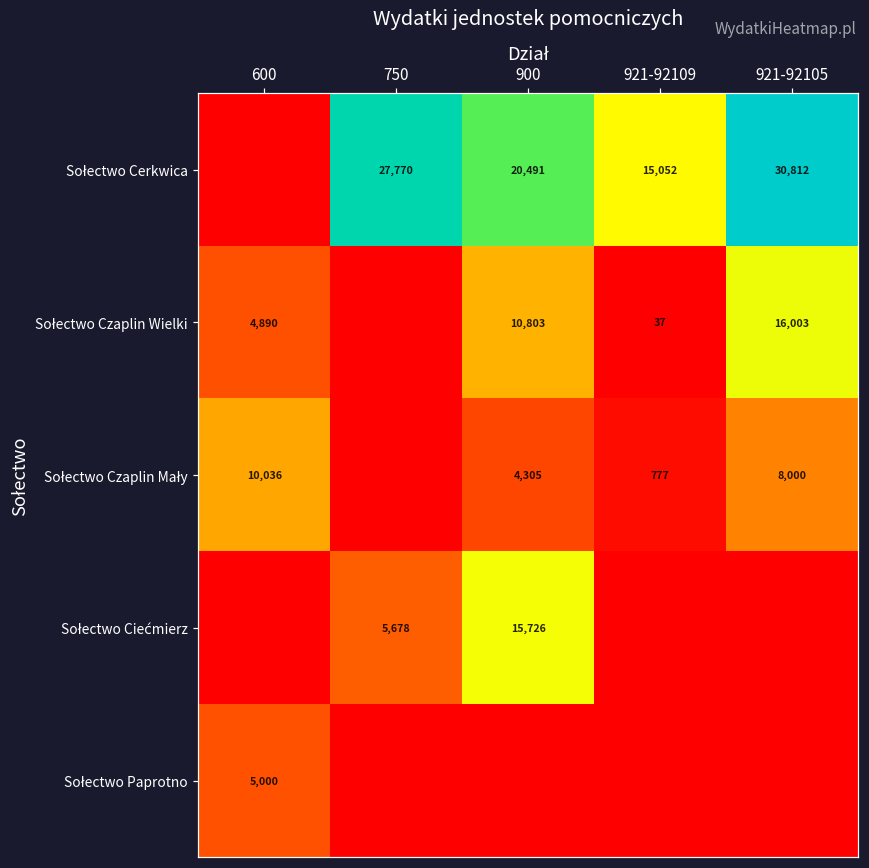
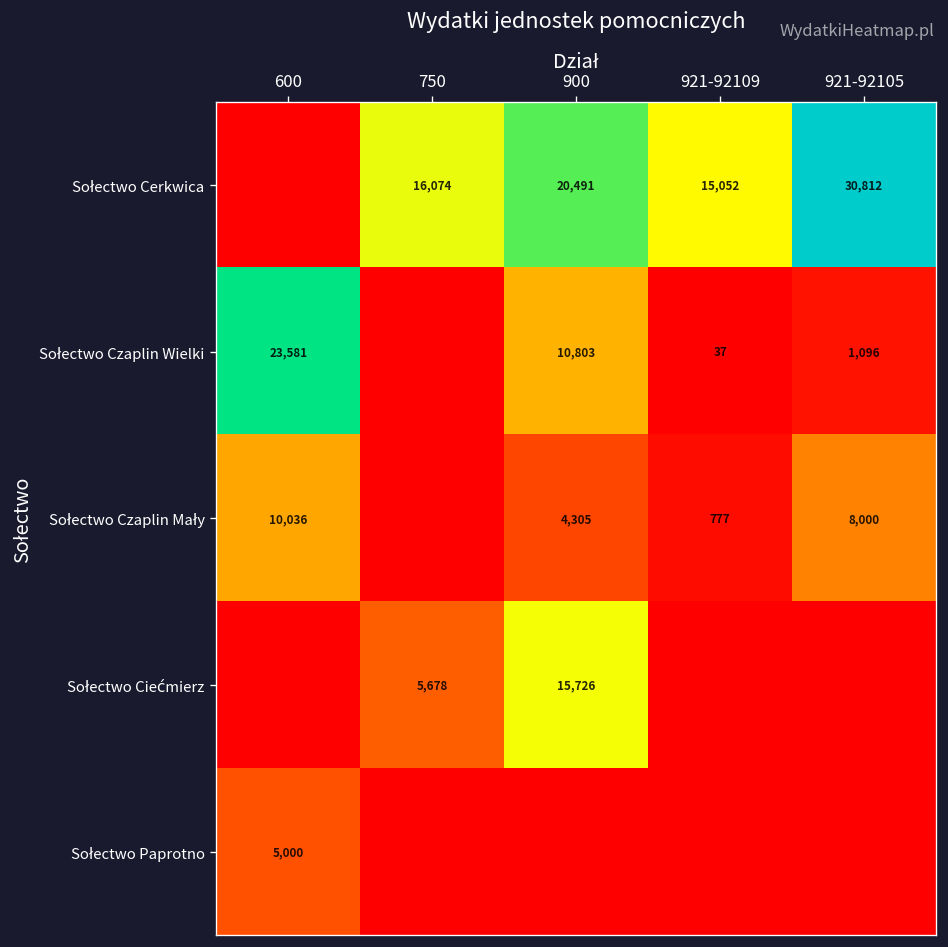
  {
    "Sołectwo Cerkwica": {
-     "750": "27,770",
+     "750": "16,074",
      "900": "20,491",
      "921-92109": "15,052",
      "921-92105": "30,812"
    },
    "Sołectwo Czaplin Wielki": {
-     "600": "4,890",
+     "600": "23,581",
      "900": "10,803",
      "921-92109": "37",
-     "921-92105": "16,003"
+     "921-92105": "1,096"
    },
    "Sołectwo Czaplin Mały": {
      "600": "10,036",
      "900": "4,305",
      "921-92109": "777",
      "921-92105": "8,000"
    },
    "Sołectwo Ciećmierz": {
      "750": "5,678",
      "900": "15,726"
    },
    "Sołectwo Paprotno": {
      "600": "5,000"
    }
  }
